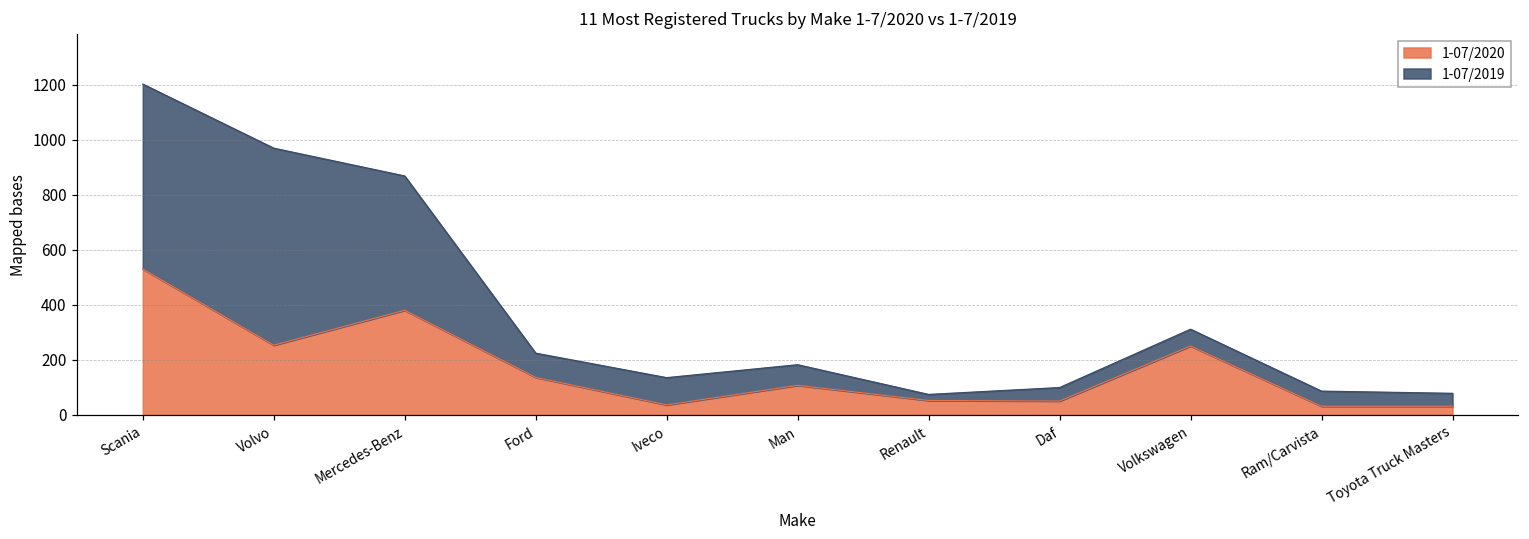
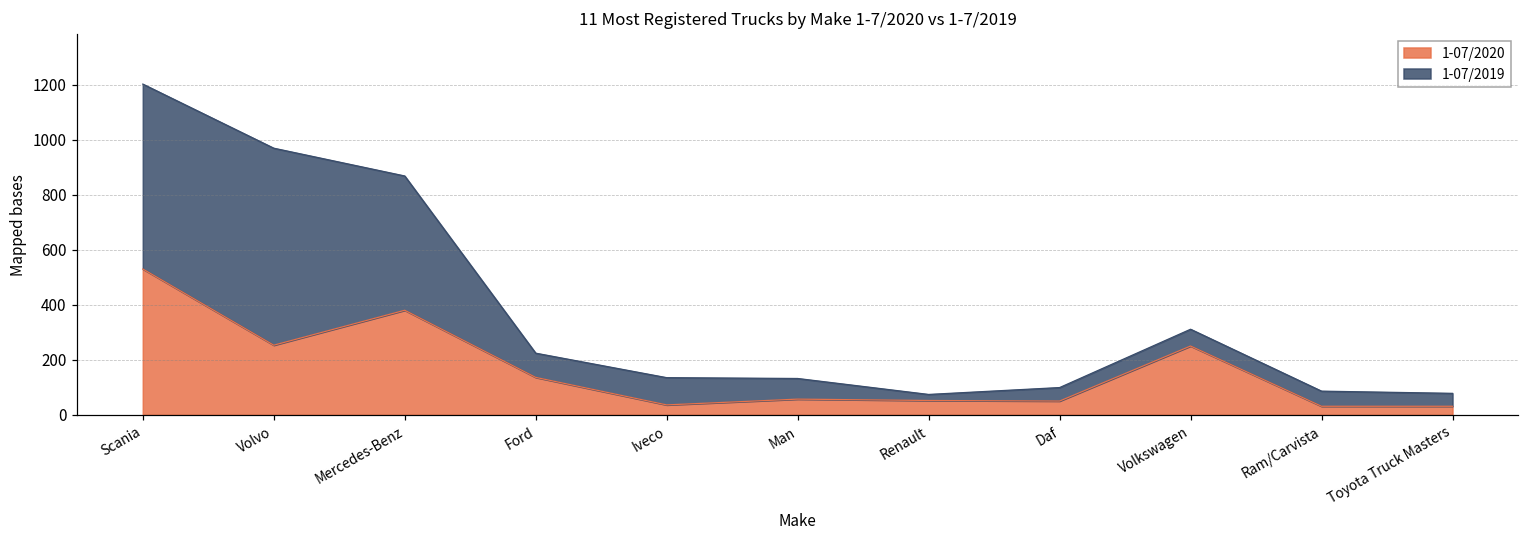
  {
    "1-07/2020": {
      "Scania": 530,
      "Volvo": 250,
      "Mercedes-Benz": 380,
      "Ford": 140,
      "Iveco": 40,
-     "Man": 110,
+     "Man": 60,
      "Renault": 50,
      "Daf": 50,
      "Volkswagen": 250,
      "Ram/Carvista": 30,
      "Toyota Truck Masters": 30
    },
    "1-07/2019": {
      "Scania": 670,
      "Volvo": 720,
      "Mercedes-Benz": 490,
      "Ford": 90,
      "Iveco": 100,
      "Man": 80,
      "Renault": 20,
      "Daf": 50,
      "Volkswagen": 60,
      "Ram/Carvista": 60,
      "Toyota Truck Masters": 50
    }
  }
